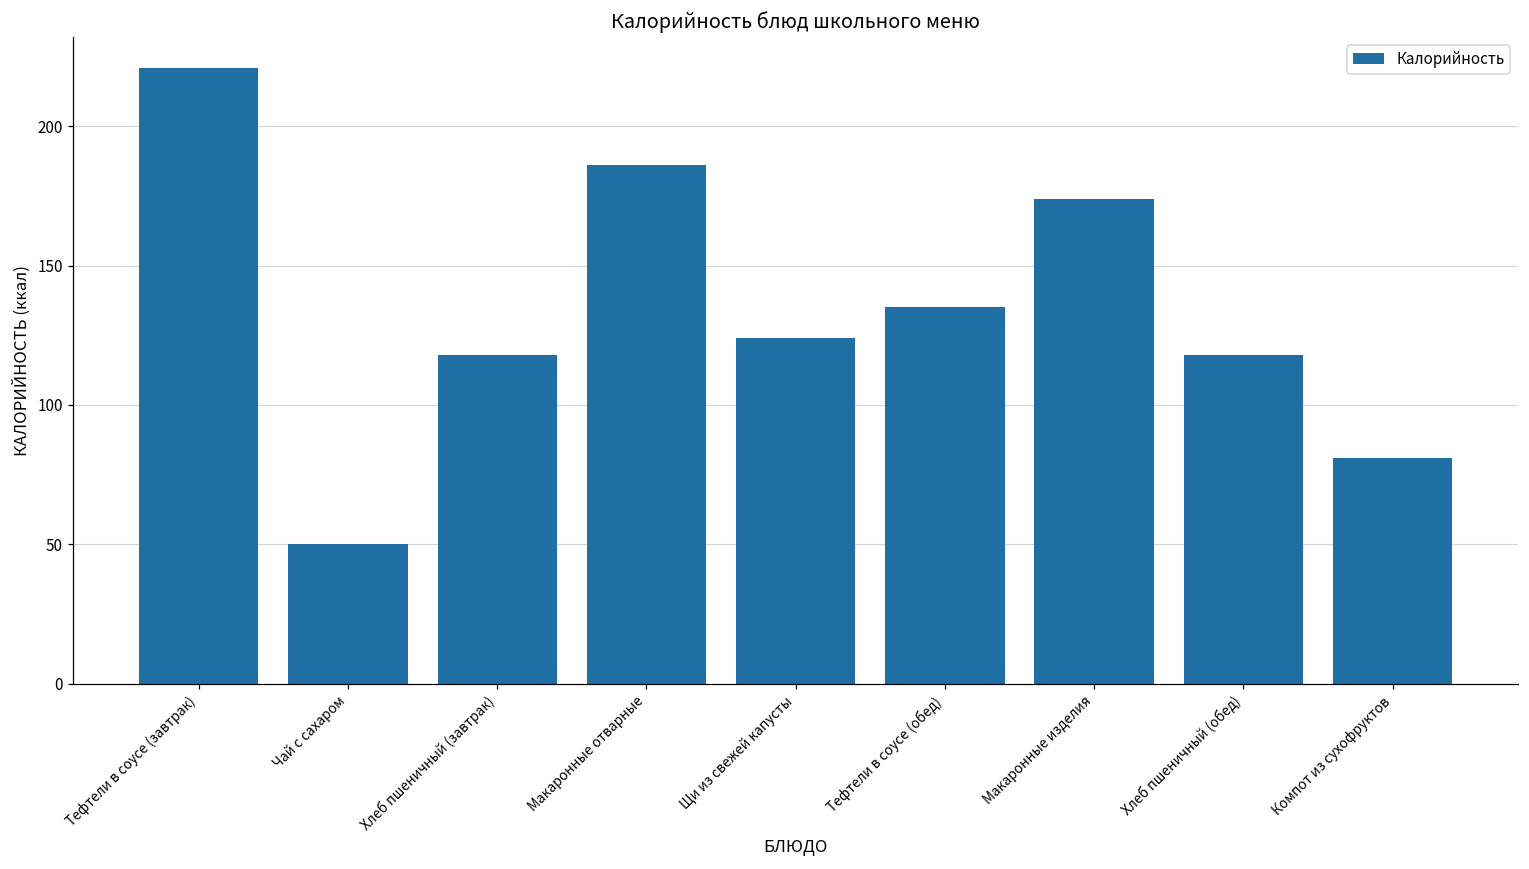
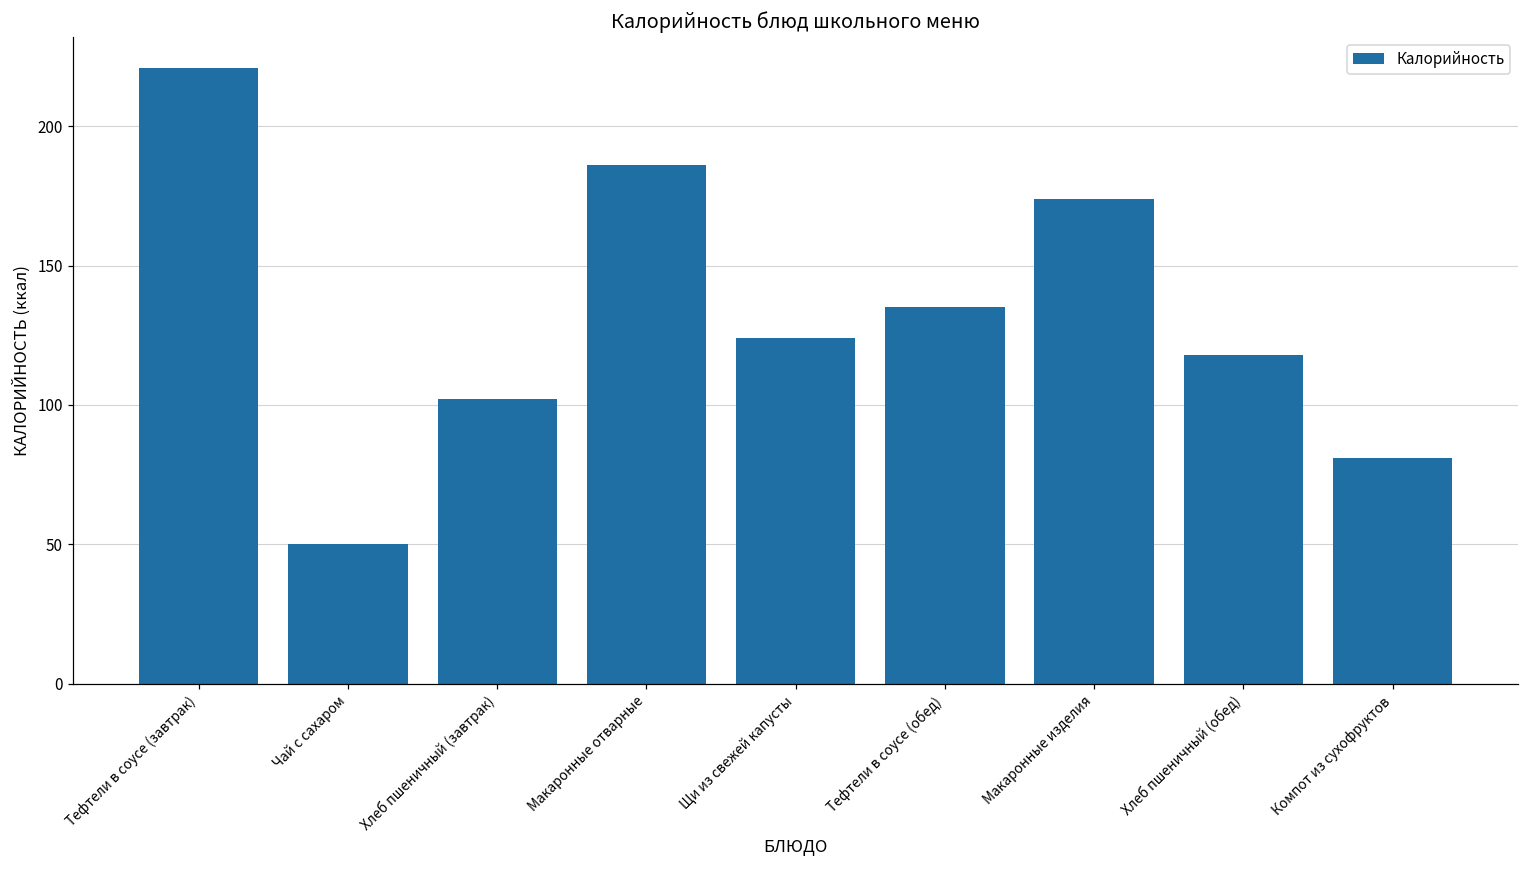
  {
    "Тефтели в соусе (завтрак)": 221,
    "Чай с сахаром": 50,
-   "Хлеб пшеничный (завтрак)": 118,
+   "Хлеб пшеничный (завтрак)": 102,
    "Макаронные отварные": 186,
    "Щи из свежей капусты": 124,
    "Тефтели в соусе (обед)": 135,
    "Макаронные изделия": 174,
    "Хлеб пшеничный (обед)": 118,
    "Компот из сухофруктов": 81
  }
